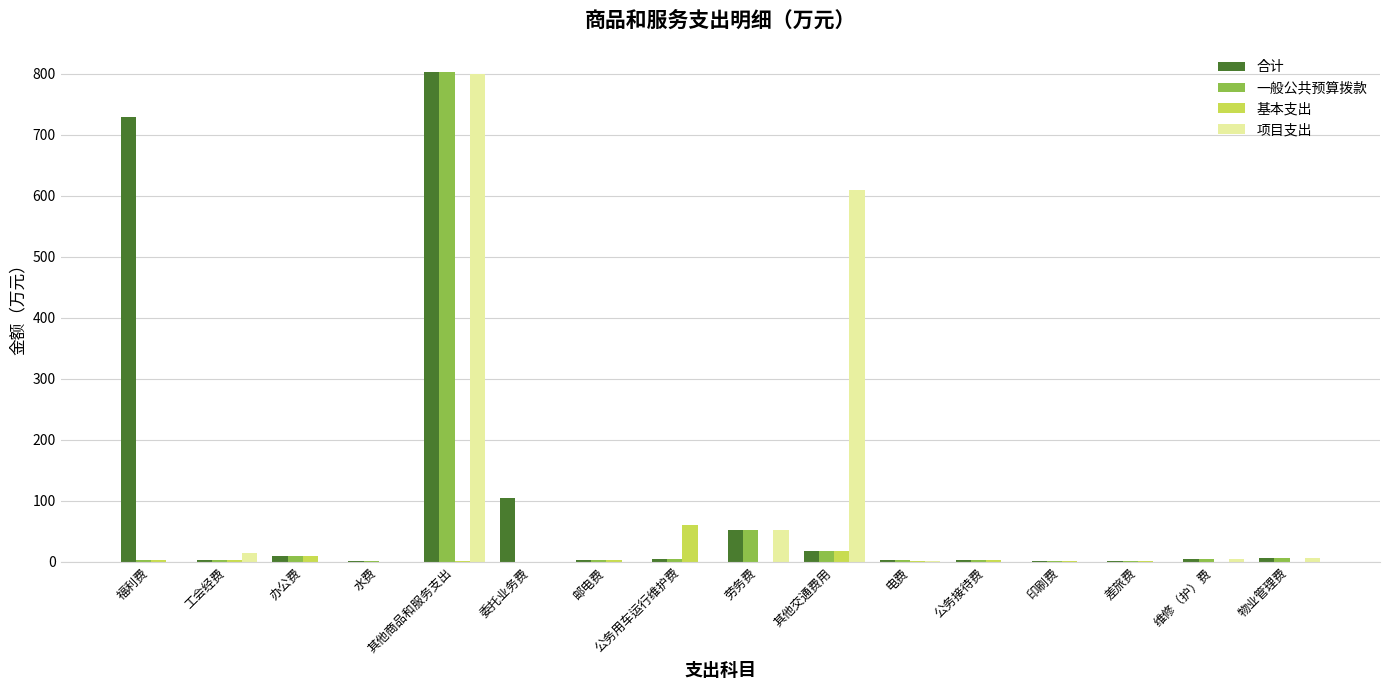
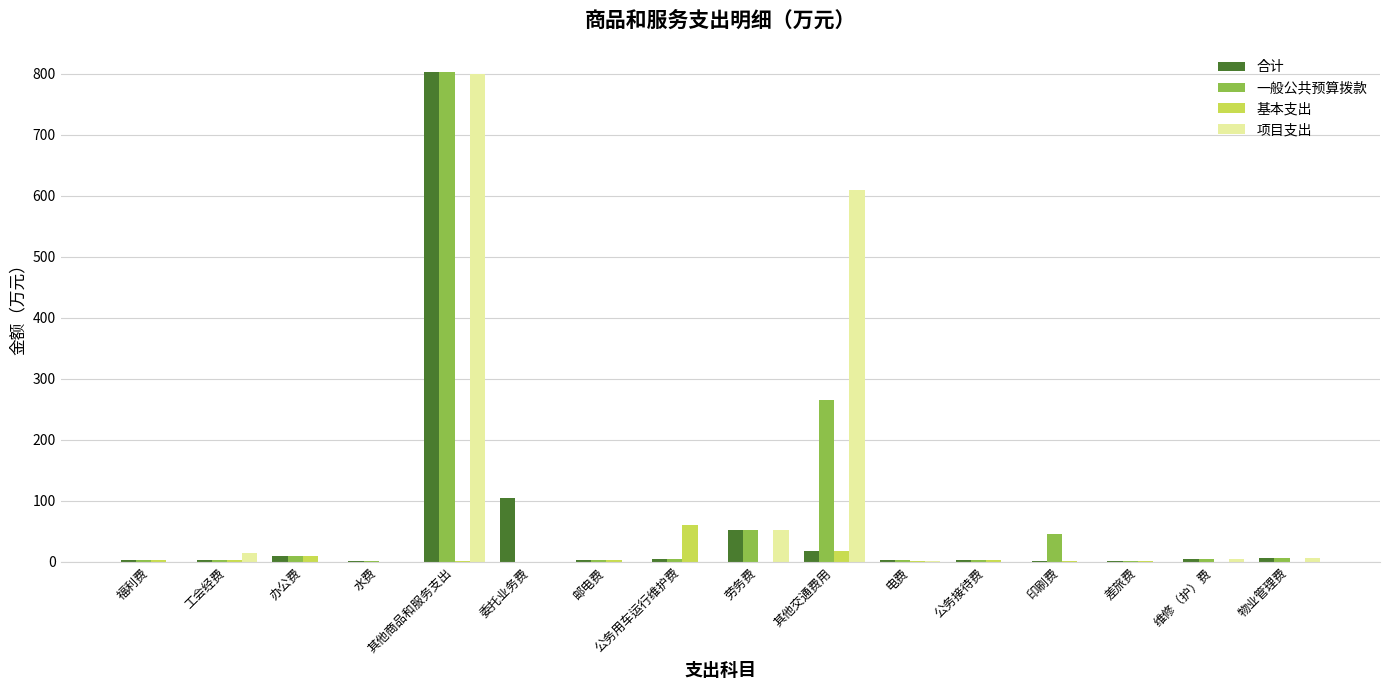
  {
    "合计": {
-     "福利费": 730,
+     "福利费": 0,
      "办公费": 10,
      "其他商品和服务支出": 800,
      "委托业务费": 100,
      "劳务费": 50,
      "其他交通费用": 20,
      "物业管理费": 10
    },
    "一般公共预算拨款": {
      "办公费": 10,
      "其他商品和服务支出": 800,
      "委托业务费": 0,
      "劳务费": 50,
-     "其他交通费用": 20,
-     "印刷费": 0,
+     "其他交通费用": 270,
+     "印刷费": 50,
      "物业管理费": 10
    },
    "基本支出": {
      "办公费": 10,
      "委托业务费": 0,
      "公务用车运行维护费": 60,
      "劳务费": 0,
      "其他交通费用": 20,
      "维修（护）费": 0,
      "物业管理费": 0
    },
    "项目支出": {
      "福利费": 0,
      "工会经费": 10,
      "办公费": 0,
      "其他商品和服务支出": 800,
      "委托业务费": 0,
      "邮电费": 0,
      "公务用车运行维护费": 0,
      "劳务费": 50,
      "其他交通费用": 610,
      "公务接待费": 0,
      "印刷费": 0,
      "差旅费": 0,
      "物业管理费": 10
    }
  }
